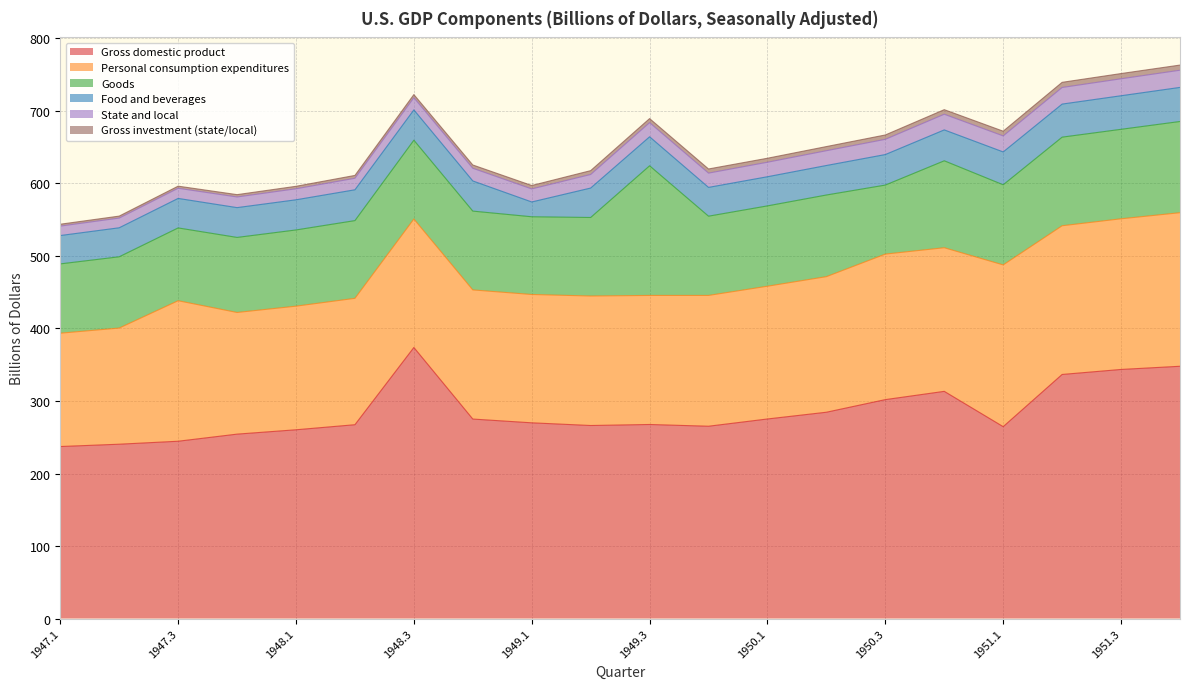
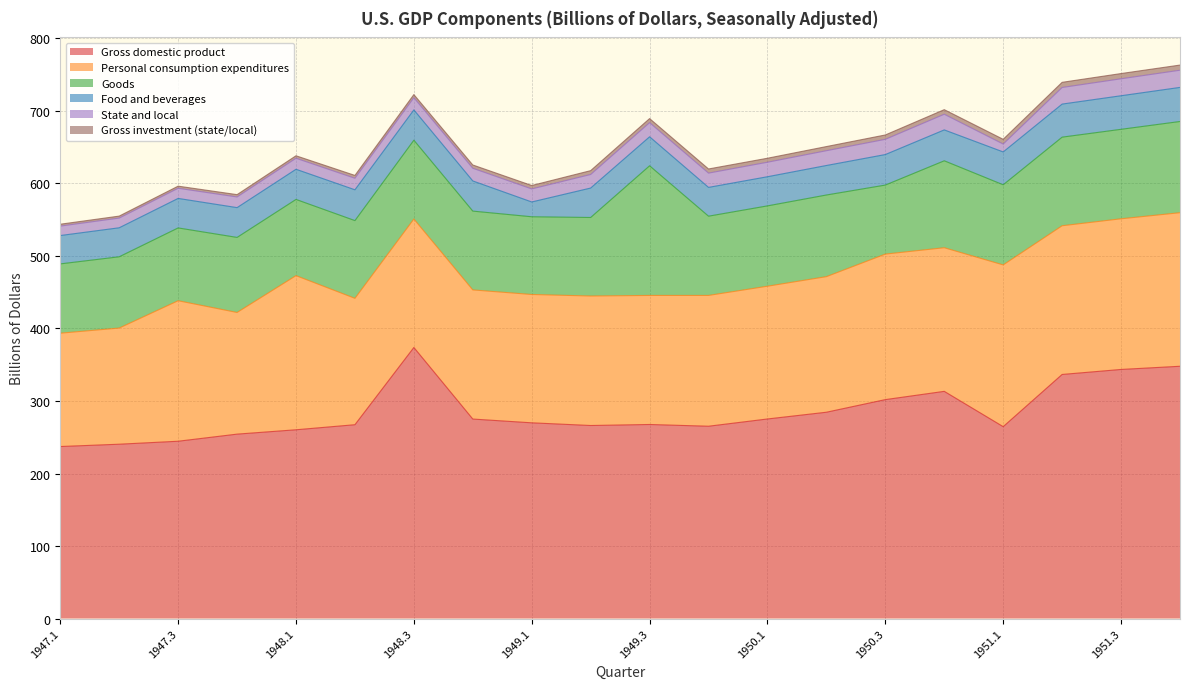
  {
    "Gross domestic product": {
      "1947.1": 240,
      "1947.3": 240,
      "1948.1": 260,
      "1948.3": 370,
      "1949.1": 270,
      "1949.3": 270,
      "1950.1": 280,
      "1950.3": 300,
      "1951.1": 260,
      "1951.3": 340
    },
    "Personal consumption expenditures": {
      "1947.1": 160,
      "1947.3": 190,
-     "1948.1": 170,
+     "1948.1": 210,
      "1948.3": 180,
      "1949.1": 180,
      "1949.3": 180,
      "1950.1": 180,
      "1950.3": 200,
      "1951.1": 220,
      "1951.3": 210
    },
    "Goods": {
      "1947.1": 100,
      "1947.3": 100,
      "1948.1": 110,
      "1948.3": 110,
      "1949.1": 110,
      "1949.3": 180,
      "1950.1": 110,
      "1950.3": 100,
      "1951.1": 110,
      "1951.3": 120
    },
    "Food and beverages": {
      "1947.1": 40,
      "1947.3": 40,
      "1948.1": 40,
      "1948.3": 40,
      "1949.1": 20,
      "1949.3": 40,
      "1950.1": 40,
      "1950.3": 40,
      "1951.1": 50,
      "1951.3": 50
    },
    "State and local": {
      "1948.3": 20,
      "1949.1": 20,
      "1949.3": 20,
      "1950.1": 20,
      "1950.3": 20,
-     "1951.1": 20,
+     "1951.1": 10,
      "1951.3": 20
    },
    "Gross investment (state/local)": {
      "1948.3": 0,
      "1949.1": 0,
      "1949.3": 10,
      "1950.1": 10,
      "1950.3": 10,
      "1951.1": 10,
      "1951.3": 10
    }
  }
